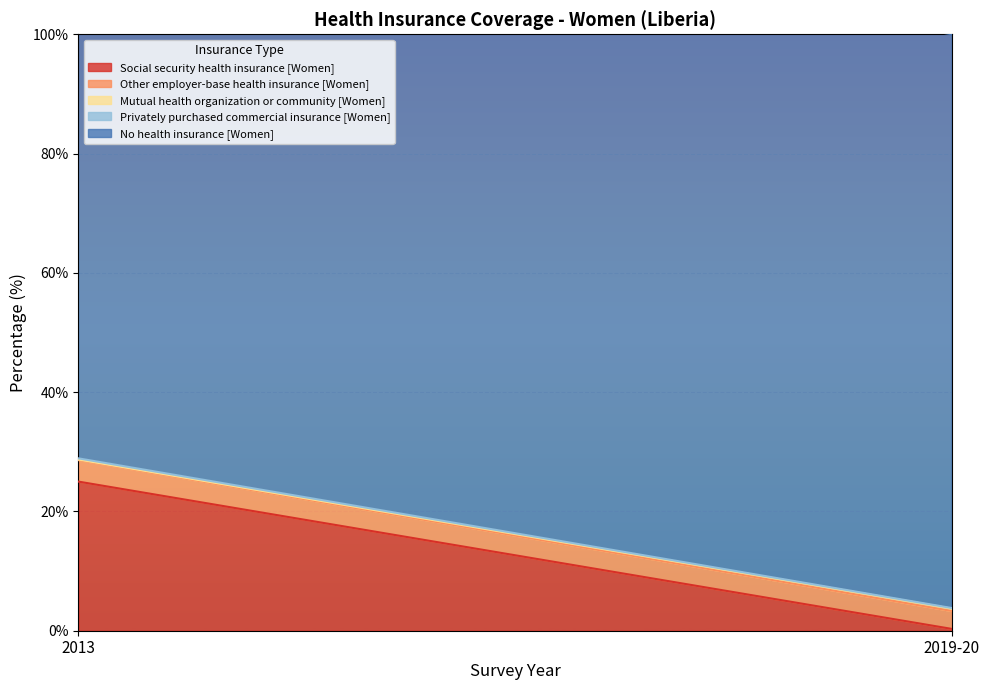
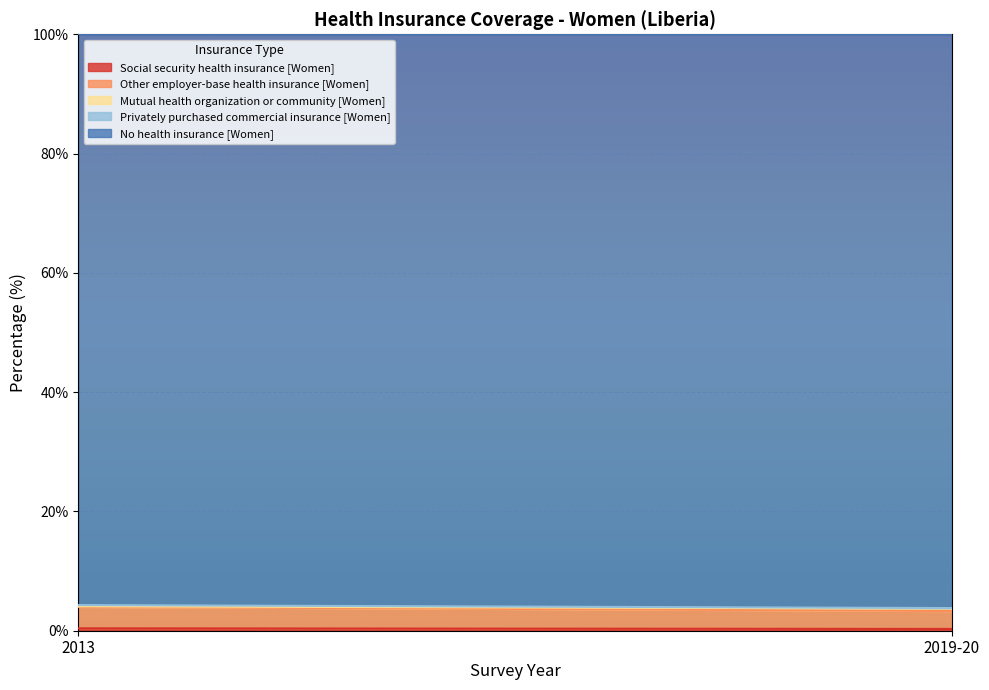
  {
    "Social security health insurance [Women]": {
-     "2013": "25%",
+     "2013": "0%",
      "2019-20": "0%"
    },
    "No health insurance [Women]": {
      "2019-20": "100%"
    }
  }
